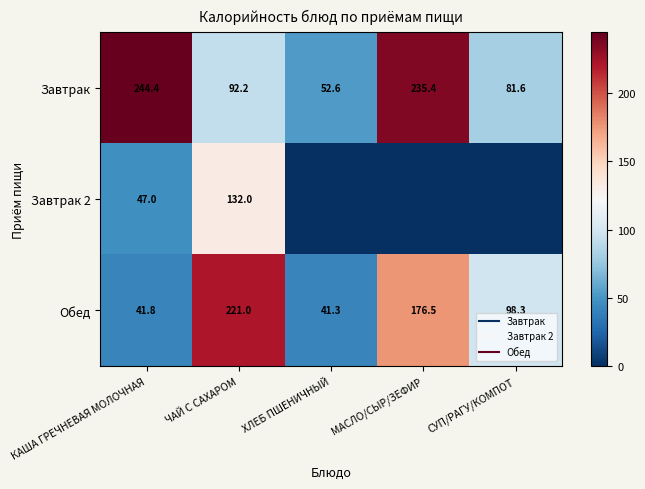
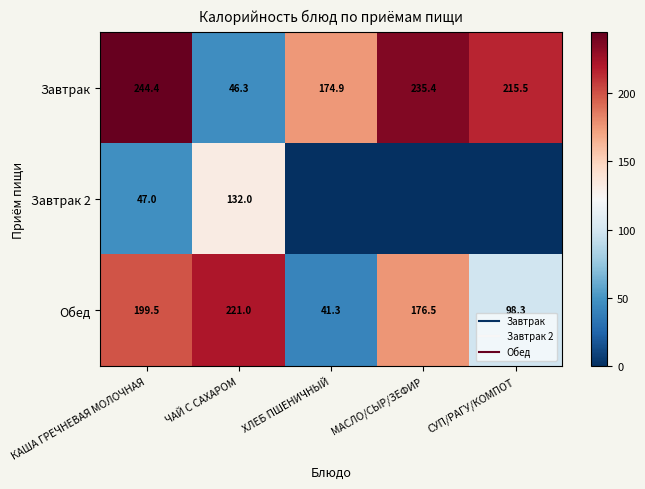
  {
    "Завтрак": {
      "КАША ГРЕЧНЕВАЯ МОЛОЧНАЯ": 244.4,
-     "ЧАЙ С САХАРОМ": 92.2,
-     "ХЛЕБ ПШЕНИЧНЫЙ": 52.6,
+     "ЧАЙ С САХАРОМ": 46.3,
+     "ХЛЕБ ПШЕНИЧНЫЙ": 174.9,
      "МАСЛО/СЫР/ЗЕФИР": 235.4,
-     "СУП/РАГУ/КОМПОТ": 81.6
+     "СУП/РАГУ/КОМПОТ": 215.5
    },
    "Завтрак 2": {
      "КАША ГРЕЧНЕВАЯ МОЛОЧНАЯ": 47.0,
      "ЧАЙ С САХАРОМ": 132.0
    },
    "Обед": {
-     "КАША ГРЕЧНЕВАЯ МОЛОЧНАЯ": 41.8,
+     "КАША ГРЕЧНЕВАЯ МОЛОЧНАЯ": 199.5,
      "ЧАЙ С САХАРОМ": 221.0,
      "ХЛЕБ ПШЕНИЧНЫЙ": 41.3,
      "МАСЛО/СЫР/ЗЕФИР": 176.5
    }
  }
